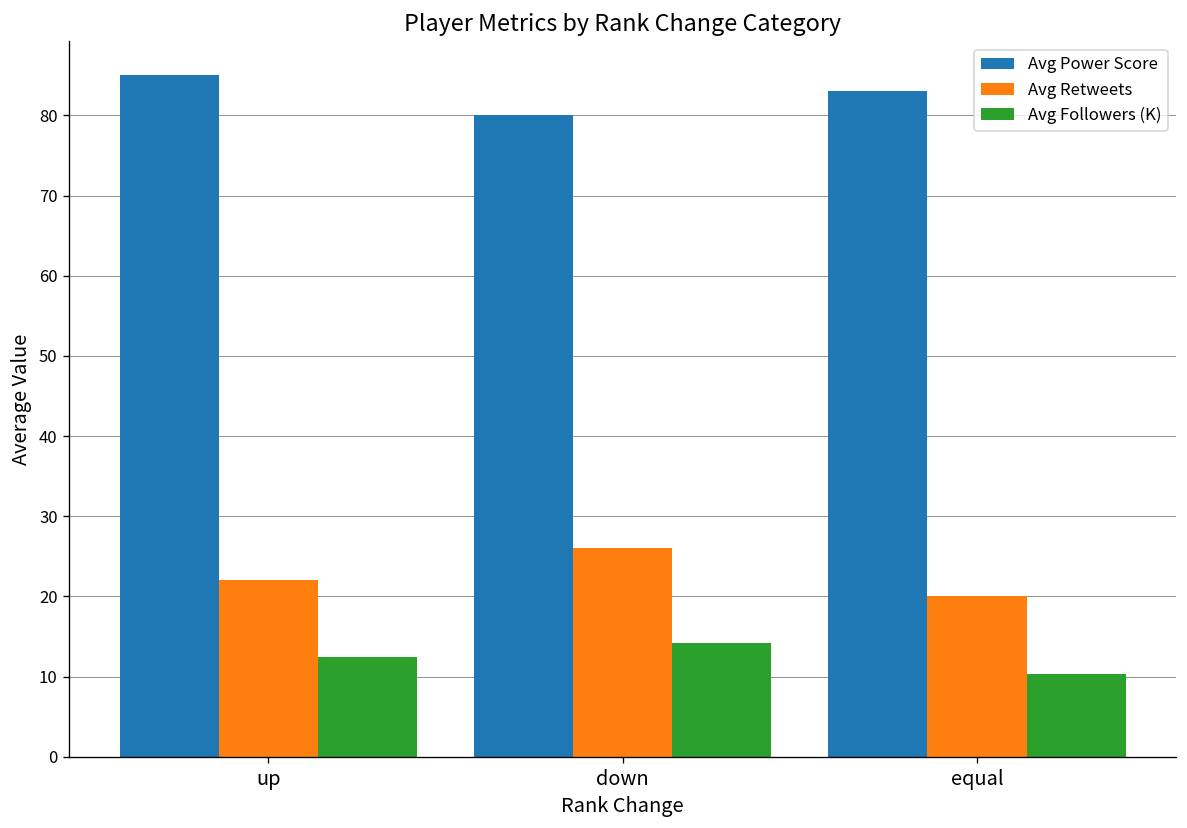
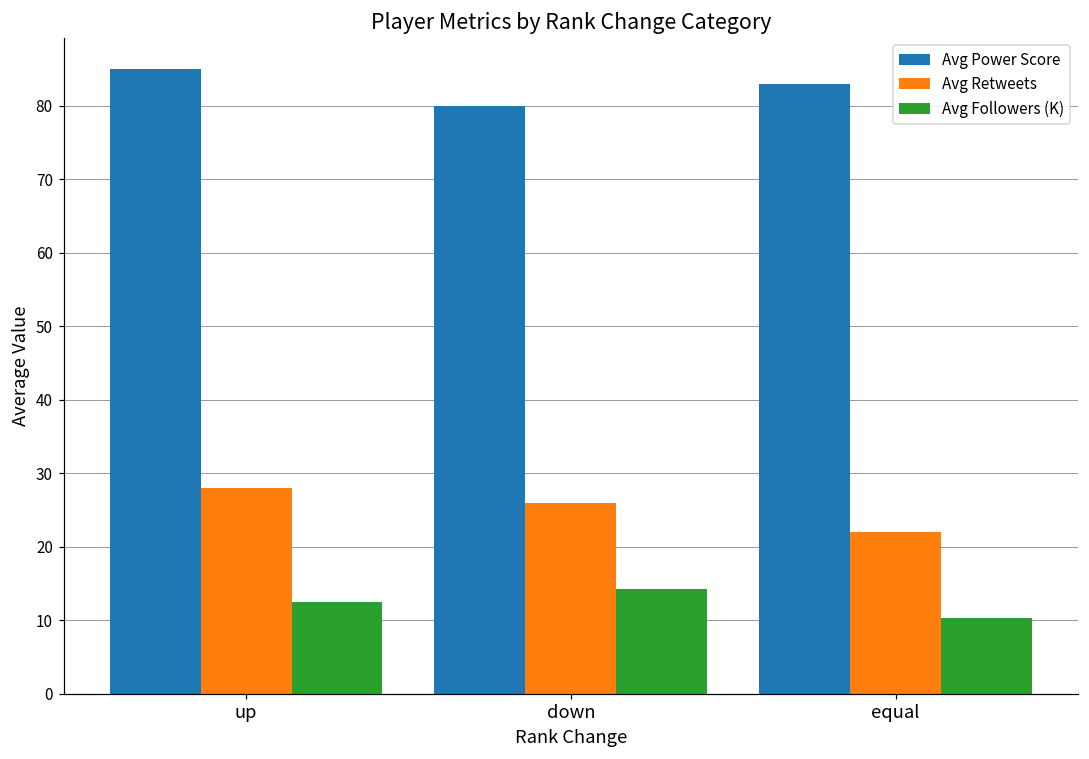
  {
    "Avg Power Score": {
      "up": 85,
      "down": 80,
      "equal": 83
    },
    "Avg Retweets": {
-     "up": 22,
+     "up": 28,
      "down": 26,
-     "equal": 20
+     "equal": 22
    },
    "Avg Followers (K)": {
      "up": 13,
      "down": 14,
      "equal": 10
    }
  }
